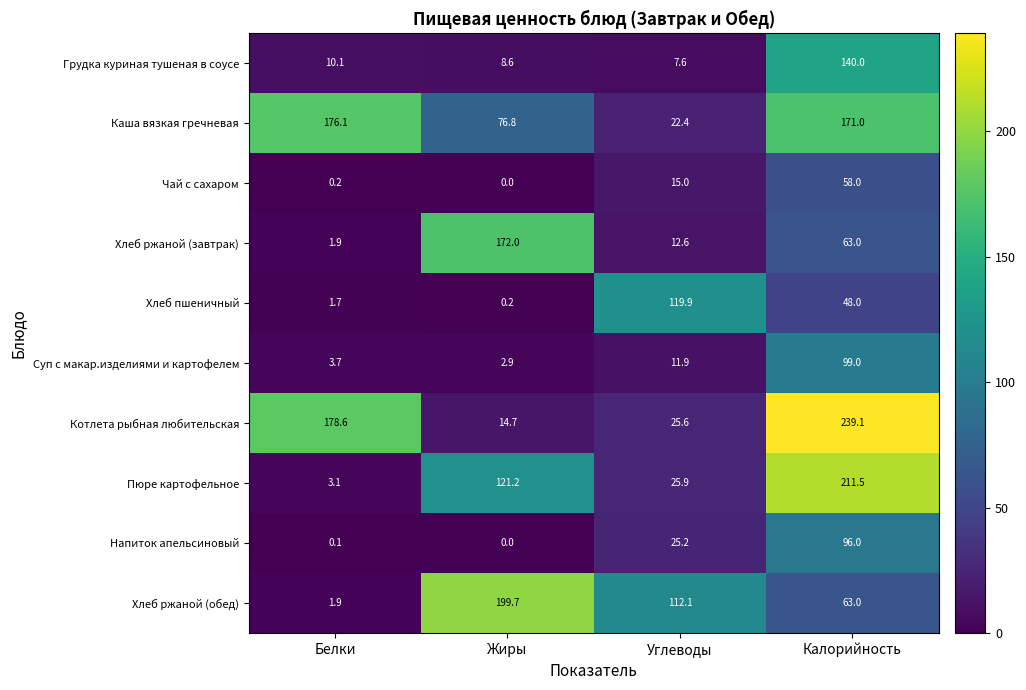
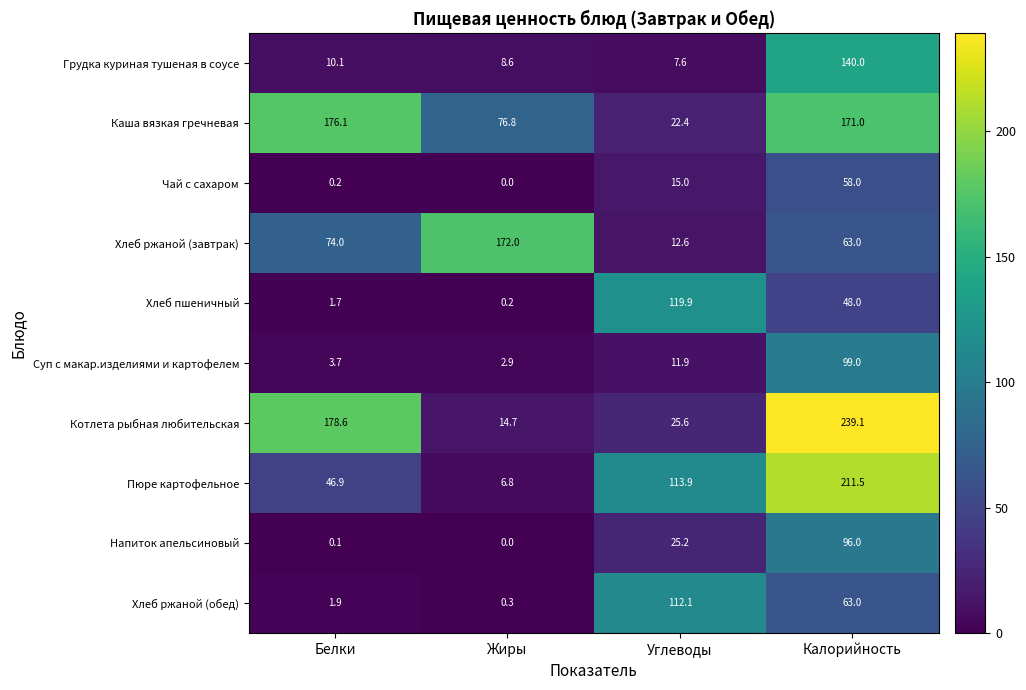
  {
    "Грудка куриная тушеная в соусе": {
      "Белки": 10.1,
      "Жиры": 8.6,
      "Углеводы": 7.6,
      "Калорийность": 140.0
    },
    "Каша вязкая гречневая": {
      "Белки": 176.1,
      "Жиры": 76.8,
      "Углеводы": 22.4,
      "Калорийность": 171.0
    },
    "Чай с сахаром": {
      "Белки": 0.2,
      "Жиры": 0.0,
      "Углеводы": 15.0,
      "Калорийность": 58.0
    },
    "Хлеб ржаной (завтрак)": {
-     "Белки": 1.9,
+     "Белки": 74.0,
      "Жиры": 172.0,
      "Углеводы": 12.6,
      "Калорийность": 63.0
    },
    "Хлеб пшеничный": {
      "Белки": 1.7,
      "Жиры": 0.2,
      "Углеводы": 119.9,
      "Калорийность": 48.0
    },
    "Суп с макар.изделиями и картофелем": {
      "Белки": 3.7,
      "Жиры": 2.9,
      "Углеводы": 11.9,
      "Калорийность": 99.0
    },
    "Котлета рыбная любительская": {
      "Белки": 178.6,
      "Жиры": 14.7,
      "Углеводы": 25.6,
      "Калорийность": 239.1
    },
    "Пюре картофельное": {
-     "Белки": 3.1,
-     "Жиры": 121.2,
-     "Углеводы": 25.9,
+     "Белки": 46.9,
+     "Жиры": 6.8,
+     "Углеводы": 113.9,
      "Калорийность": 211.5
    },
    "Напиток апельсиновый": {
      "Белки": 0.1,
      "Жиры": 0.0,
      "Углеводы": 25.2,
      "Калорийность": 96.0
    },
    "Хлеб ржаной (обед)": {
      "Белки": 1.9,
-     "Жиры": 199.7,
+     "Жиры": 0.3,
      "Углеводы": 112.1,
      "Калорийность": 63.0
    }
  }
